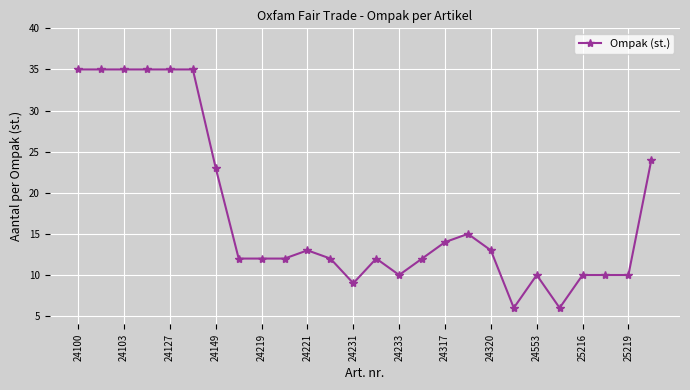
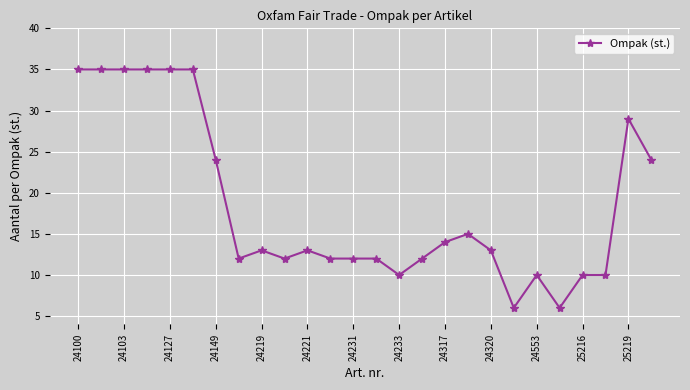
  {
    "24100": 35,
    "24103": 35,
    "24127": 35,
-   "24149": 23,
-   "24219": 12,
+   "24149": 24,
+   "24219": 13,
    "24221": 13,
-   "24231": 9,
+   "24231": 12,
    "24233": 10,
    "24317": 14,
    "24320": 13,
    "24553": 10,
    "25216": 10,
-   "25219": 10
+   "25219": 29
  }
